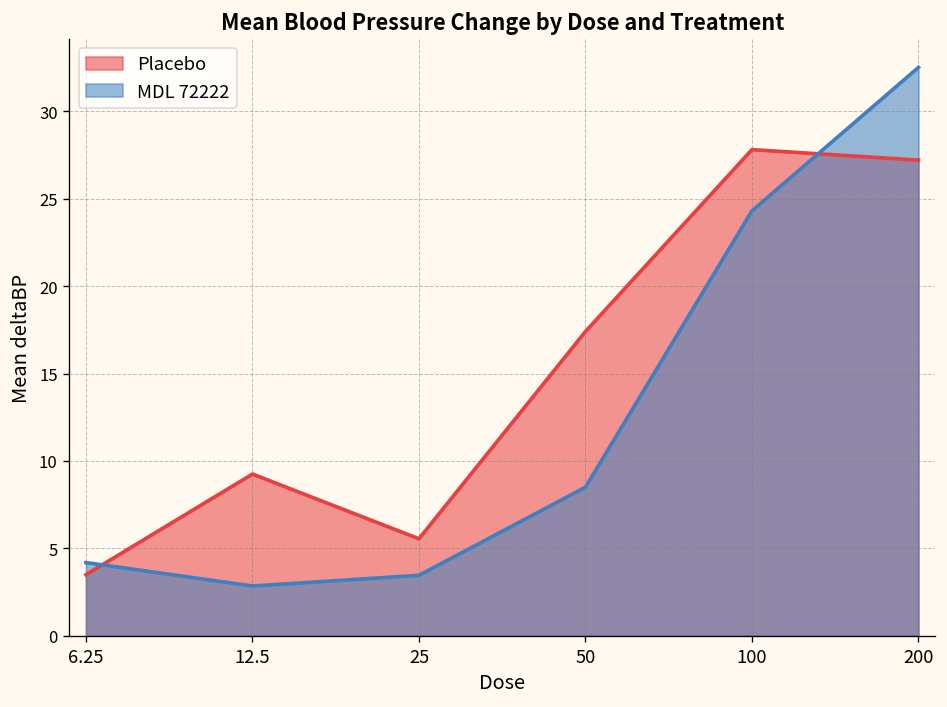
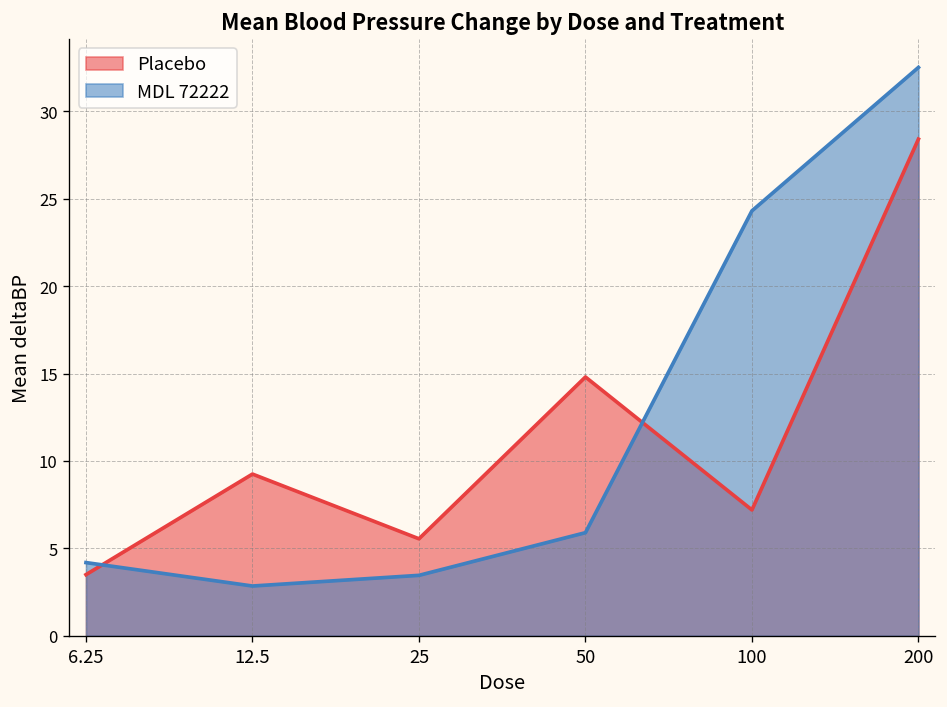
  {
    "Placebo": {
      "6.25": 3.5,
      "12.5": 9.3,
      "25": 5.6,
-     "50": 17.4,
-     "100": 27.8,
-     "200": 27.2
+     "50": 14.8,
+     "100": 7.2,
+     "200": 28.4
    },
    "MDL 72222": {
      "6.25": 4.2,
      "12.5": 2.9,
      "25": 3.5,
-     "50": 8.5,
+     "50": 5.9,
      "100": 24.3,
      "200": 32.5
    }
  }
